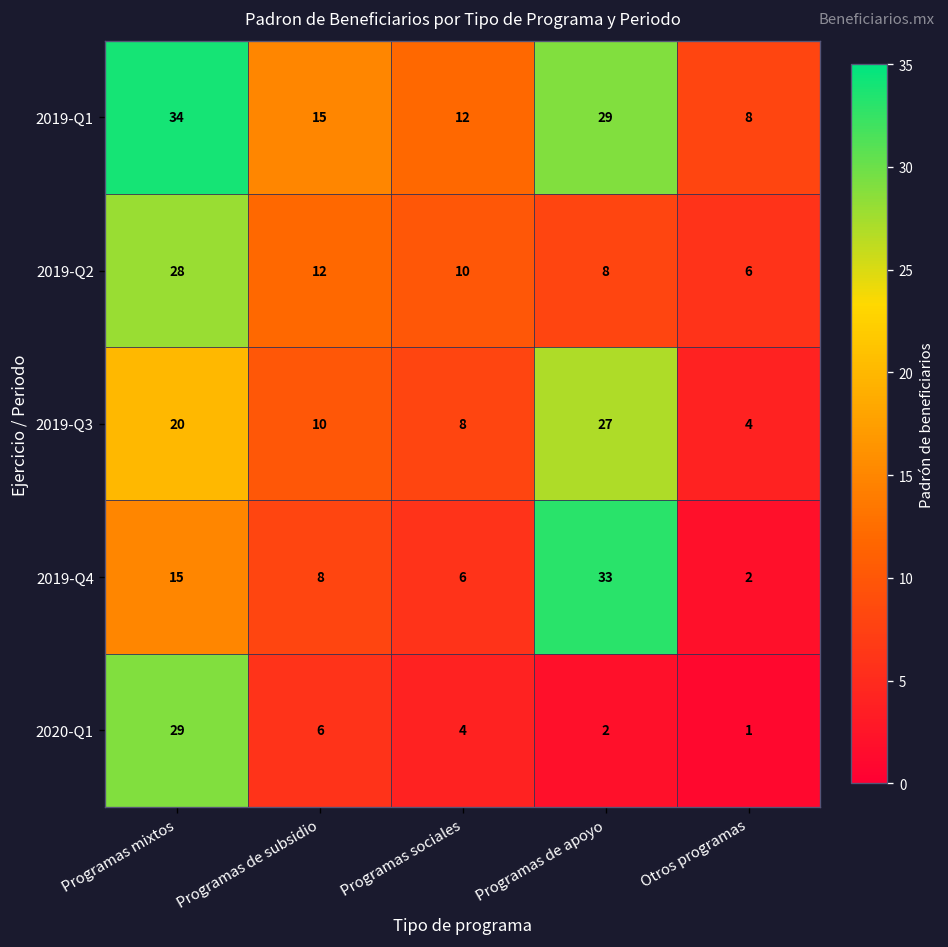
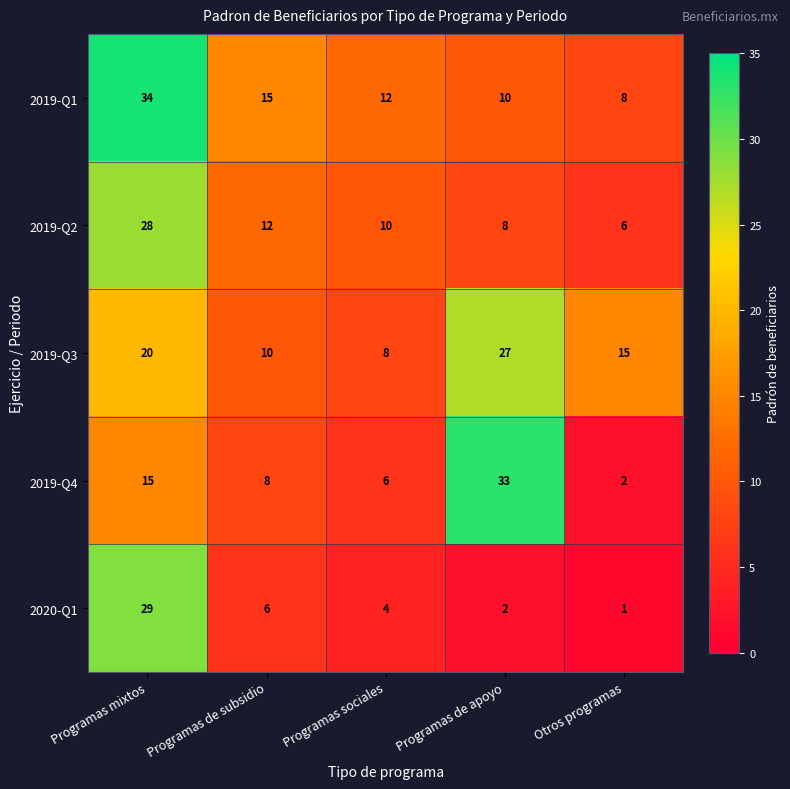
  {
    "2019-Q1": {
      "Programas mixtos": 34,
      "Programas de subsidio": 15,
      "Programas sociales": 12,
-     "Programas de apoyo": 29,
+     "Programas de apoyo": 10,
      "Otros programas": 8
    },
    "2019-Q2": {
      "Programas mixtos": 28,
      "Programas de subsidio": 12,
      "Programas sociales": 10,
      "Programas de apoyo": 8,
      "Otros programas": 6
    },
    "2019-Q3": {
      "Programas mixtos": 20,
      "Programas de subsidio": 10,
      "Programas sociales": 8,
      "Programas de apoyo": 27,
-     "Otros programas": 4
+     "Otros programas": 15
    },
    "2019-Q4": {
      "Programas mixtos": 15,
      "Programas de subsidio": 8,
      "Programas sociales": 6,
      "Programas de apoyo": 33,
      "Otros programas": 2
    },
    "2020-Q1": {
      "Programas mixtos": 29,
      "Programas de subsidio": 6,
      "Programas sociales": 4,
      "Programas de apoyo": 2,
      "Otros programas": 1
    }
  }
